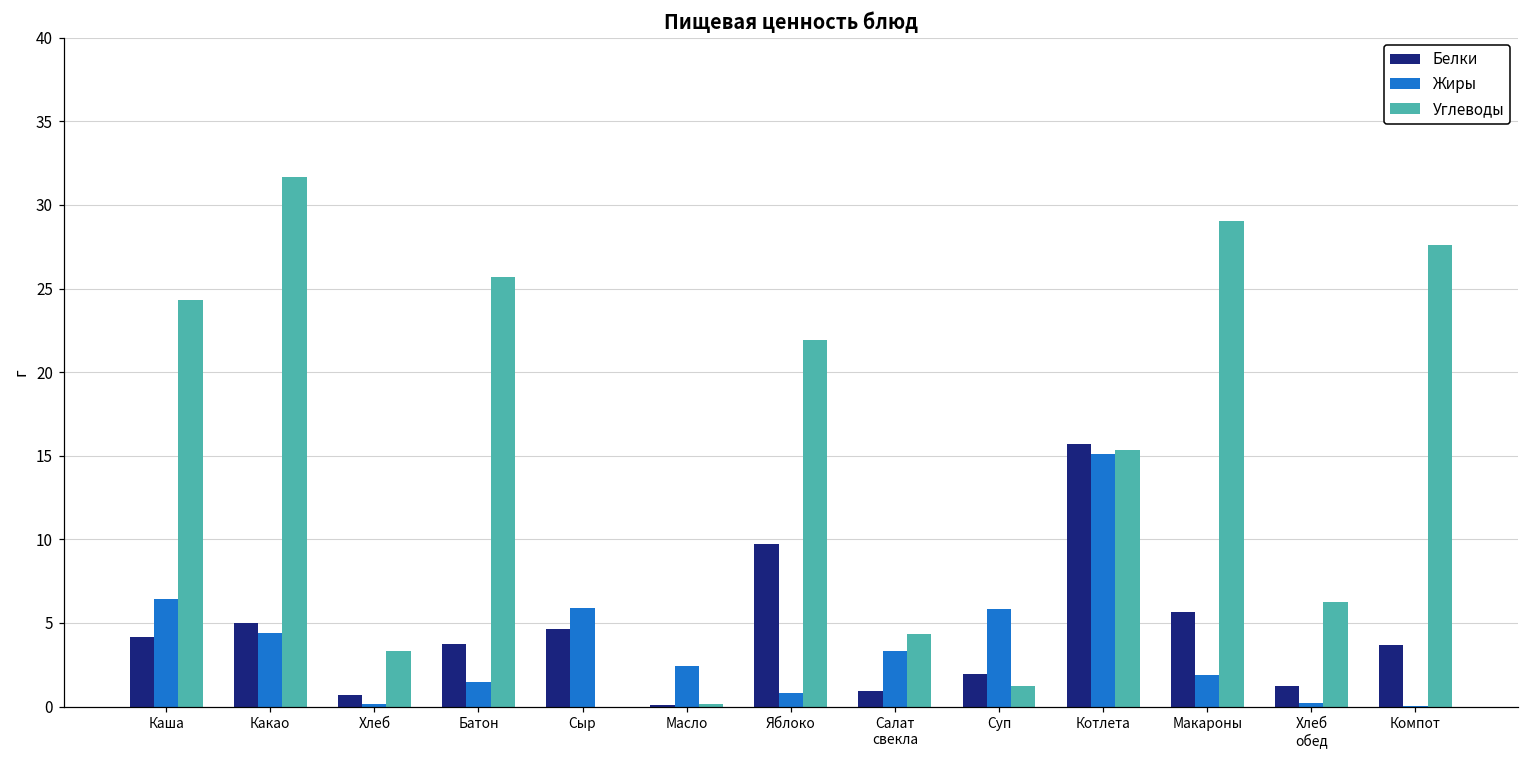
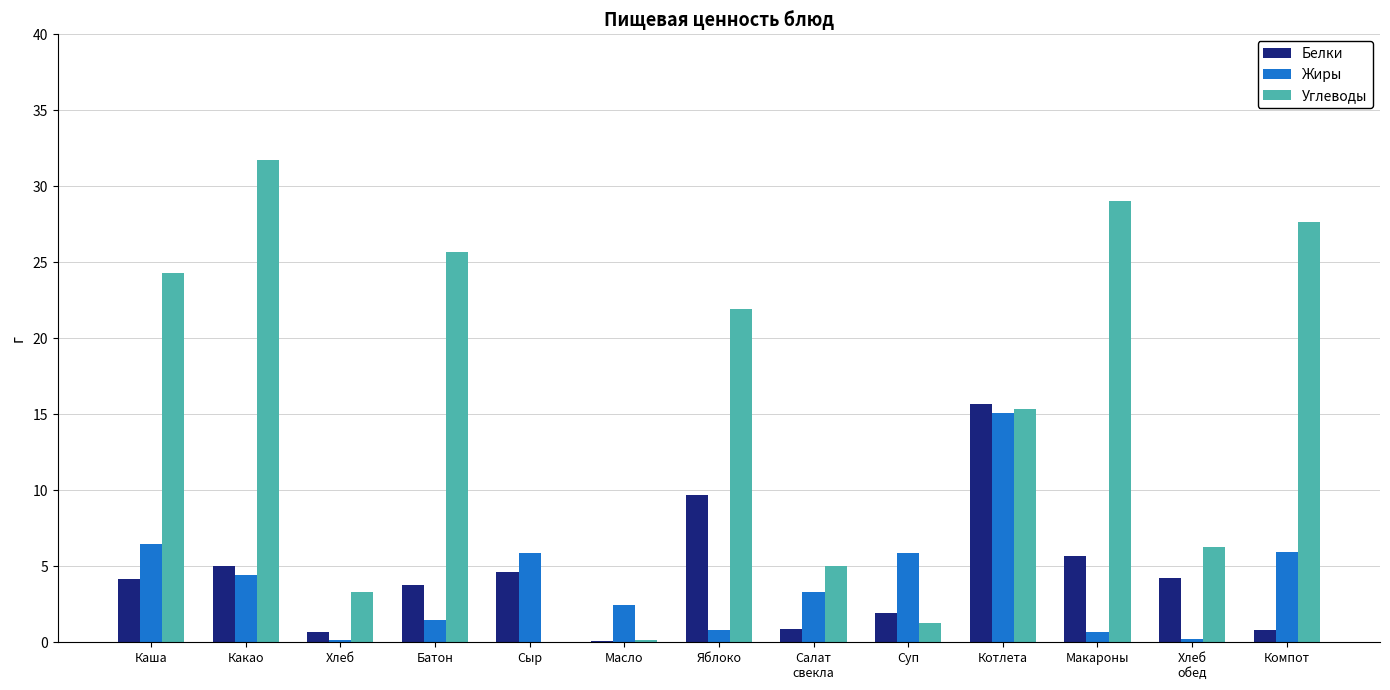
  {
    "Белки": {
      "Каша": 4.2,
      "Какао": 5.0,
      "Хлеб": 0.7,
      "Батон": 3.8,
      "Сыр": 4.6,
      "Яблоко": 9.7,
      "Салат свекла": 0.9,
      "Суп": 1.9,
      "Котлета": 15.7,
      "Макароны": 5.7,
-     "Хлеб обед": 1.2,
-     "Компот": 3.7
+     "Хлеб обед": 4.3,
+     "Компот": 0.8
    },
    "Жиры": {
      "Каша": 6.5,
      "Какао": 4.4,
      "Батон": 1.5,
      "Сыр": 5.9,
      "Масло": 2.5,
      "Яблоко": 0.8,
      "Салат свекла": 3.3,
      "Суп": 5.9,
      "Котлета": 15.1,
-     "Макароны": 1.9,
+     "Макароны": 0.7,
      "Хлеб обед": 0.2,
-     "Компот": 0.0
+     "Компот": 5.9
    },
    "Углеводы": {
      "Каша": 24.3,
      "Какао": 31.7,
      "Хлеб": 3.3,
      "Батон": 25.7,
      "Сыр": 0.0,
      "Яблоко": 21.9,
-     "Салат свекла": 4.3,
+     "Салат свекла": 5.0,
      "Суп": 1.3,
      "Котлета": 15.3,
      "Макароны": 29.0,
      "Хлеб обед": 6.3,
      "Компот": 27.6
    }
  }
